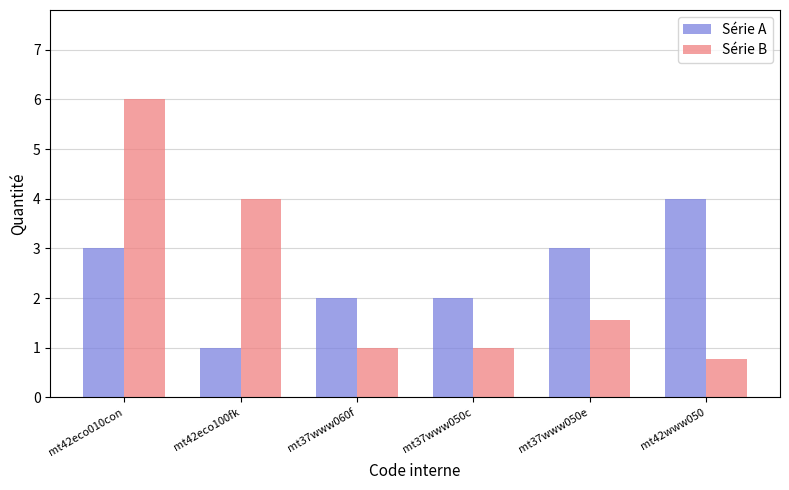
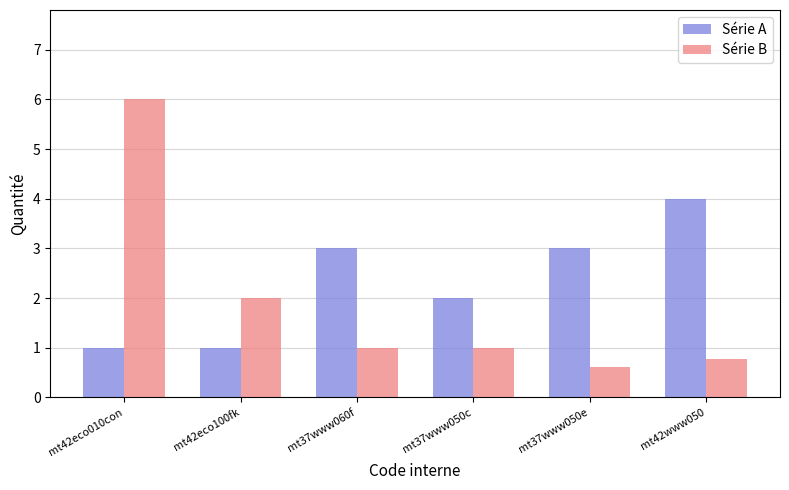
  {
    "Série A": {
-     "mt42eco010con": 3,
+     "mt42eco010con": 1,
      "mt42eco100fk": 1,
-     "mt37www060f": 2,
+     "mt37www060f": 3,
      "mt37www050c": 2,
      "mt37www050e": 3,
      "mt42www050": 4
    },
    "Série B": {
      "mt42eco010con": 6.0,
-     "mt42eco100fk": 4,
+     "mt42eco100fk": 2,
      "mt37www060f": 1.0,
      "mt37www050c": 1.0,
-     "mt37www050e": 1.6,
+     "mt37www050e": 0.6,
      "mt42www050": 0.8
    }
  }
